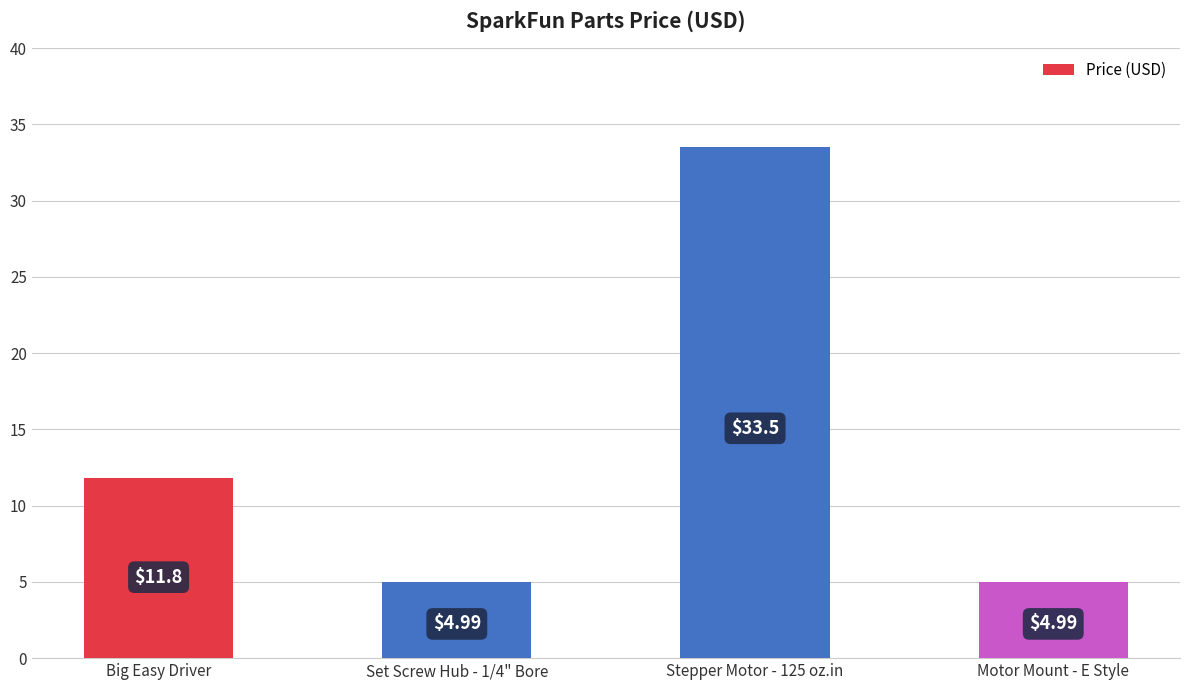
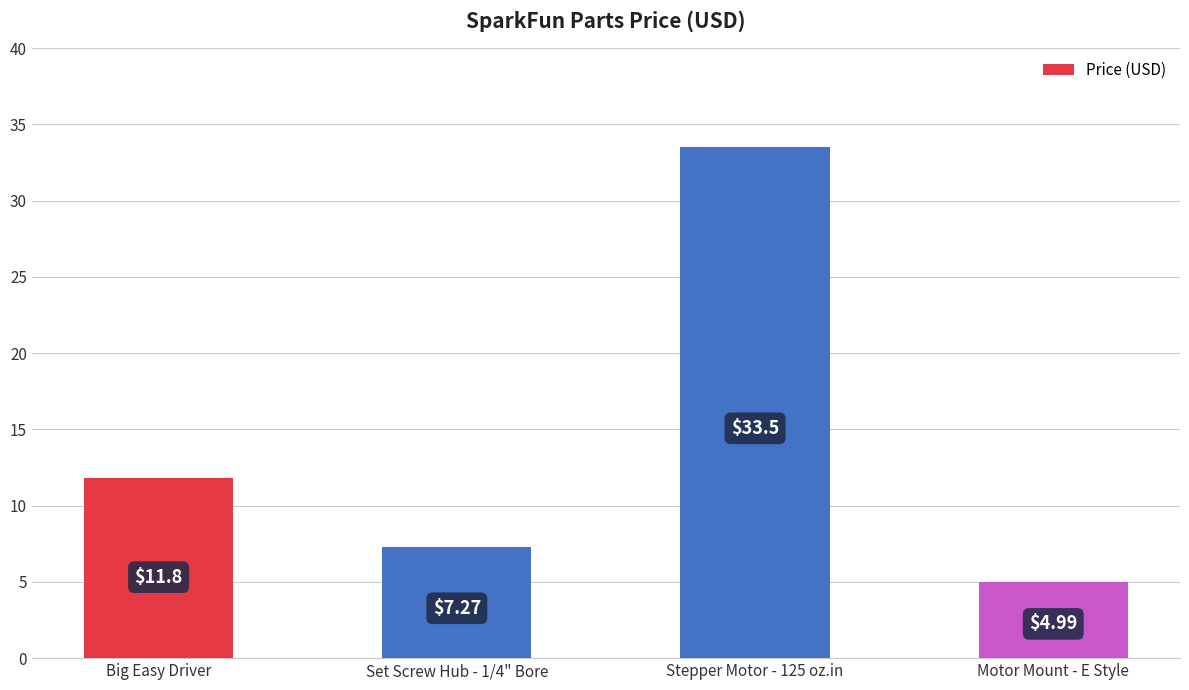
  {
-   "Set Screw Hub - 1/4\" Bore": "$4.99"
+   "Set Screw Hub - 1/4\" Bore": "$7.27"
  }
